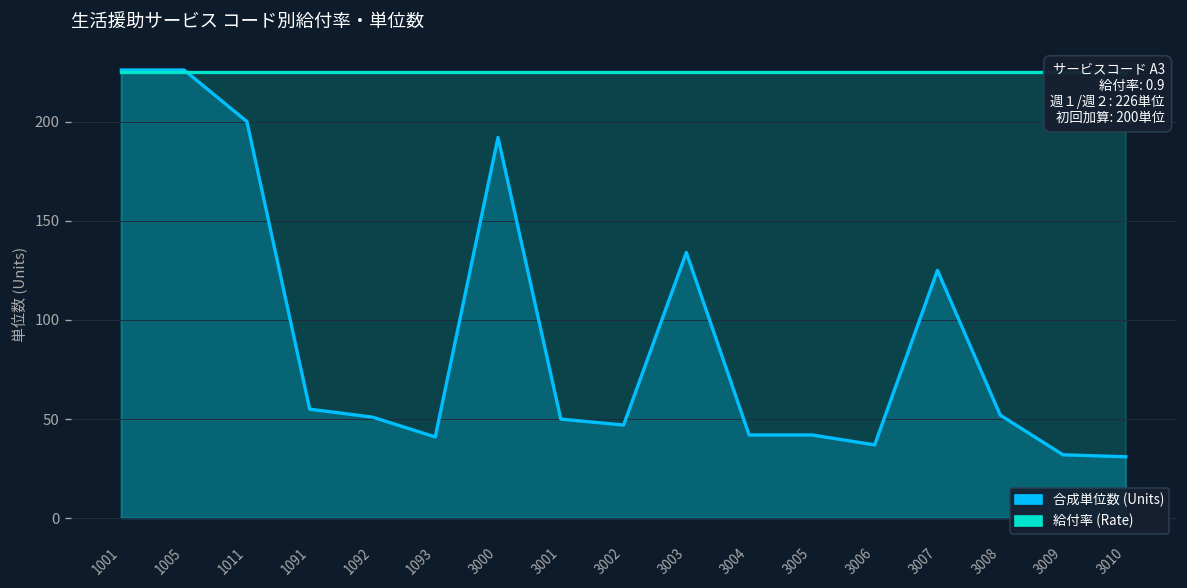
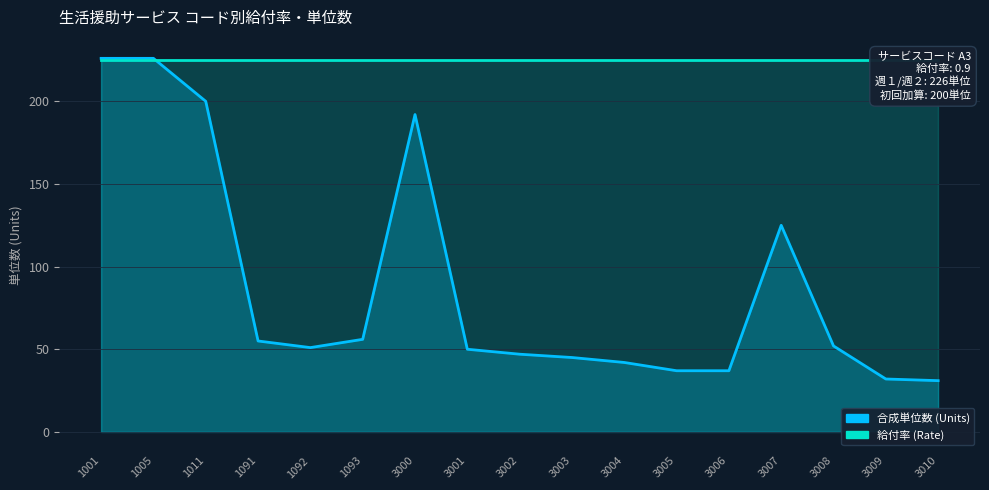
  {
    "合成単位数 (Units)": {
      "1011": 200,
      "1091": 55,
      "1092": 51,
-     "1093": 41,
+     "1093": 56,
      "3000": 192,
      "3001": 50,
      "3002": 47,
-     "3003": 134,
+     "3003": 45,
      "3004": 42,
-     "3005": 42,
+     "3005": 37,
      "3006": 37,
      "3007": 125,
      "3008": 52,
      "3009": 32,
      "3010": 31
    }
  }
